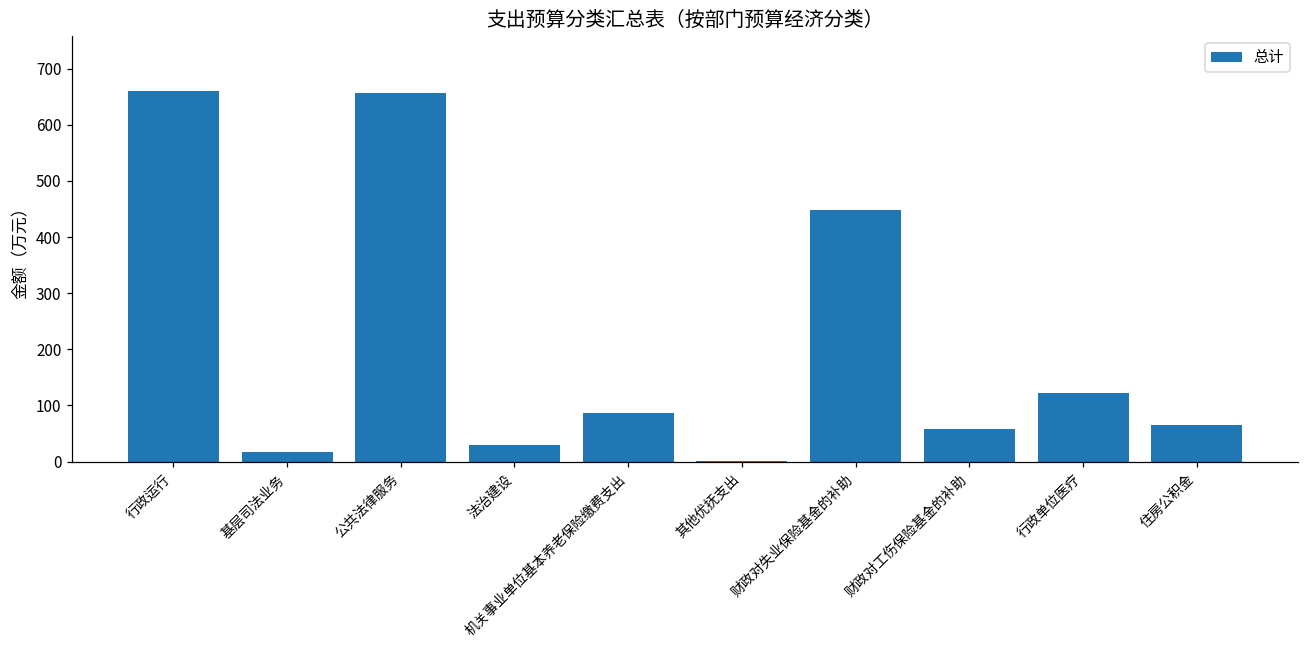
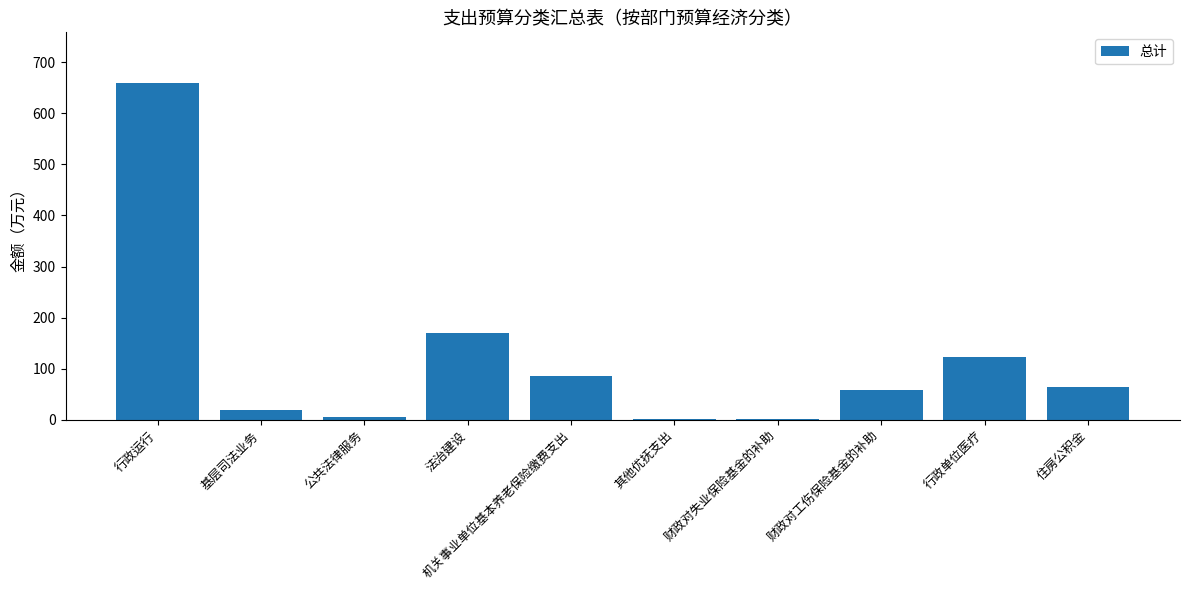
  {
    "行政运行": 660,
    "基层司法业务": 20,
-   "公共法律服务": 660,
-   "法治建设": 30,
+   "公共法律服务": 10,
+   "法治建设": 170,
    "机关事业单位基本养老保险缴费支出": 90,
-   "财政对失业保险基金的补助": 450,
+   "财政对失业保险基金的补助": 0,
    "财政对工伤保险基金的补助": 60,
    "行政单位医疗": 120,
    "住房公积金": 60
  }
